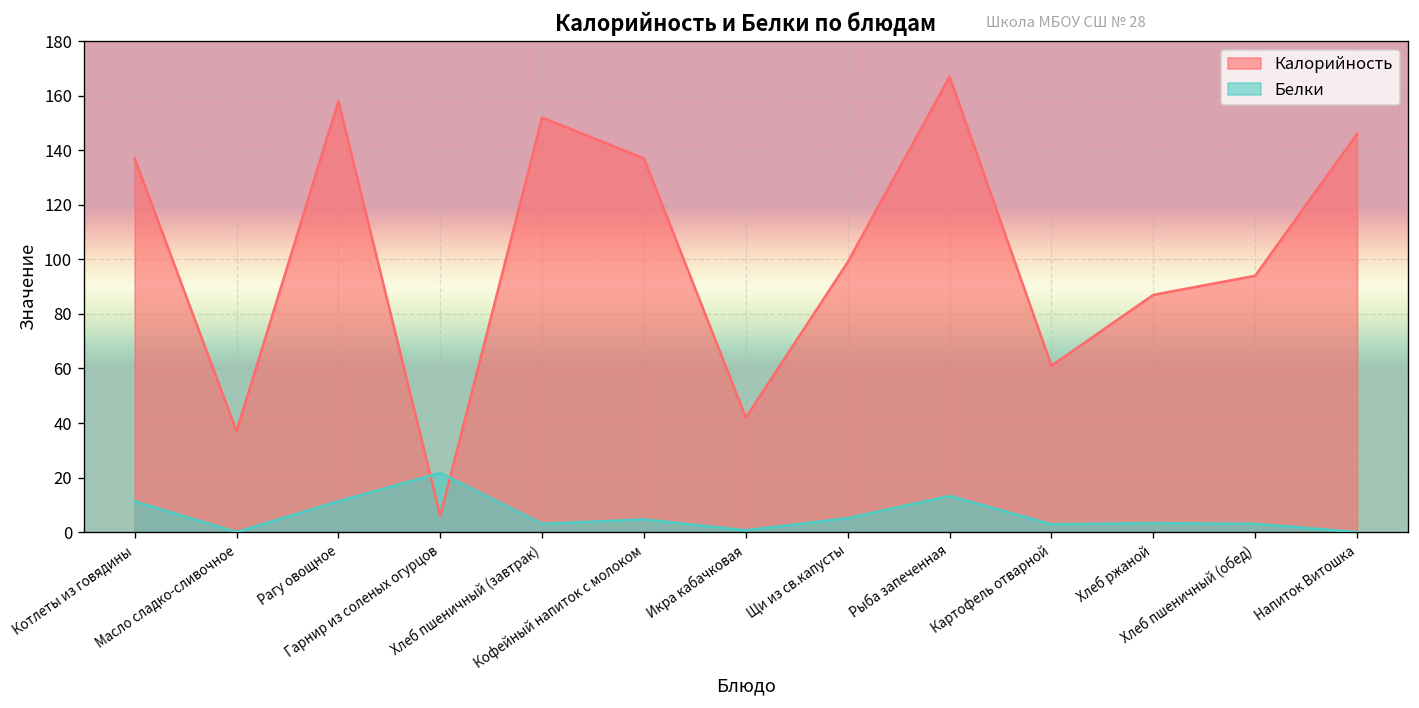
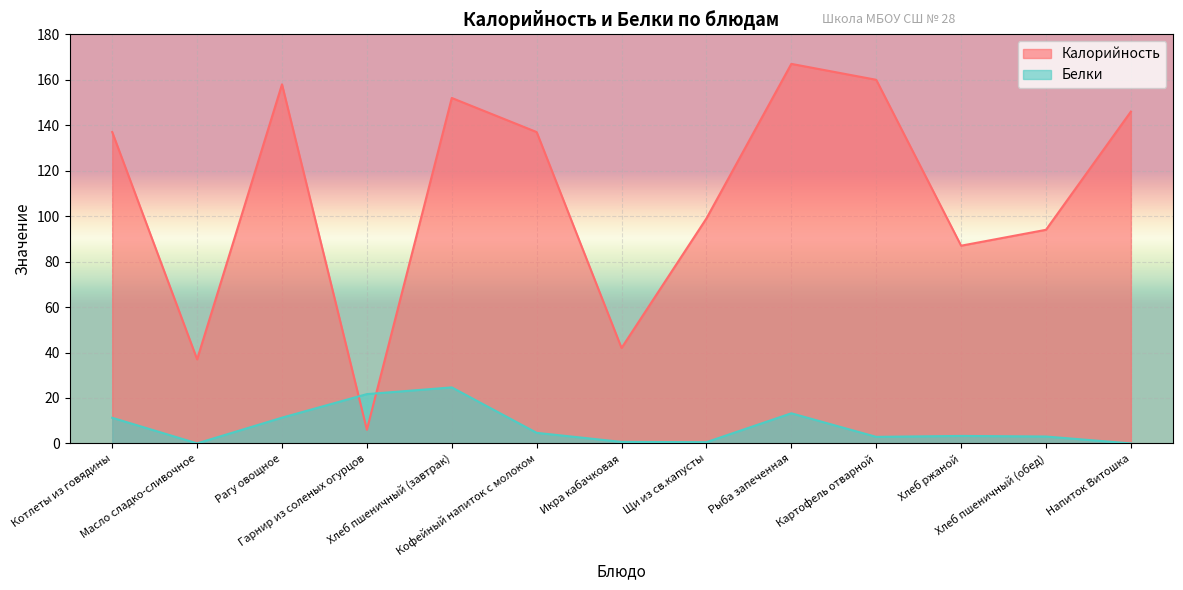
  {
    "Калорийность": {
      "Котлеты из говядины": 137,
      "Масло сладко-сливочное": 37,
      "Рагу овощное": 158,
      "Гарнир из соленых огурцов": 6,
      "Хлеб пшеничный (завтрак)": 152,
      "Кофейный напиток с молоком": 137,
      "Икра кабачковая": 42,
      "Щи из св.капусты": 99,
      "Рыба запеченная": 167,
-     "Картофель отварной": 61,
+     "Картофель отварной": 160,
      "Хлеб ржаной": 87,
      "Хлеб пшеничный (обед)": 94,
      "Напиток Витошка": 146
    },
    "Белки": {
      "Котлеты из говядины": 11,
      "Масло сладко-сливочное": 0,
      "Рагу овощное": 11,
      "Гарнир из соленых огурцов": 22,
-     "Хлеб пшеничный (завтрак)": 3,
+     "Хлеб пшеничный (завтрак)": 25,
      "Кофейный напиток с молоком": 5,
      "Икра кабачковая": 1,
-     "Щи из св.капусты": 5,
+     "Щи из св.капусты": 1,
      "Рыба запеченная": 13,
      "Картофель отварной": 3,
      "Хлеб ржаной": 3,
      "Хлеб пшеничный (обед)": 3,
      "Напиток Витошка": 0
    }
  }
